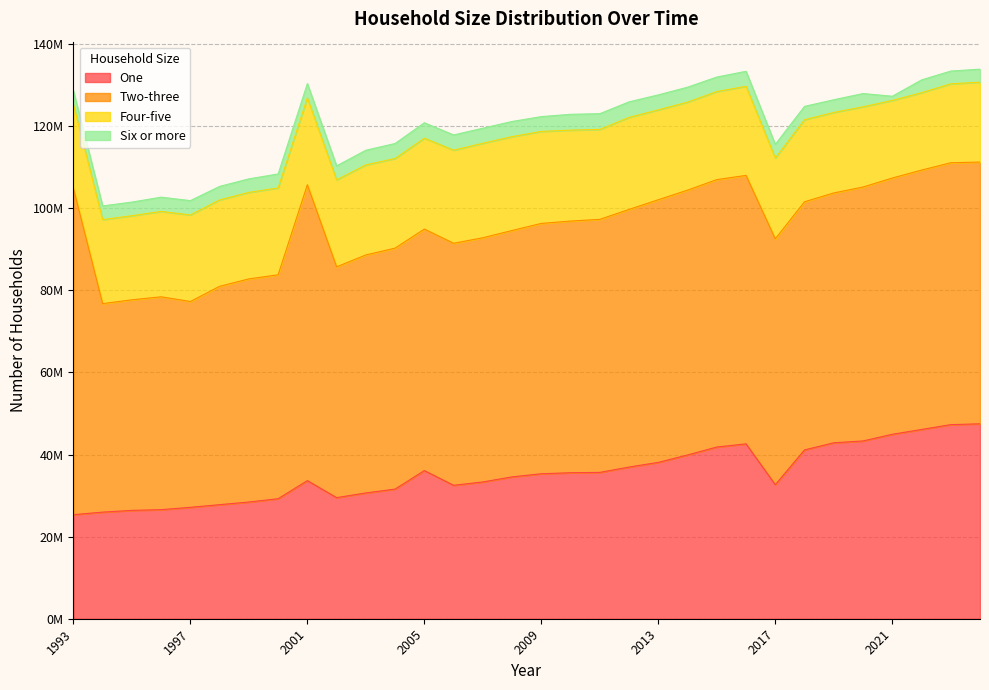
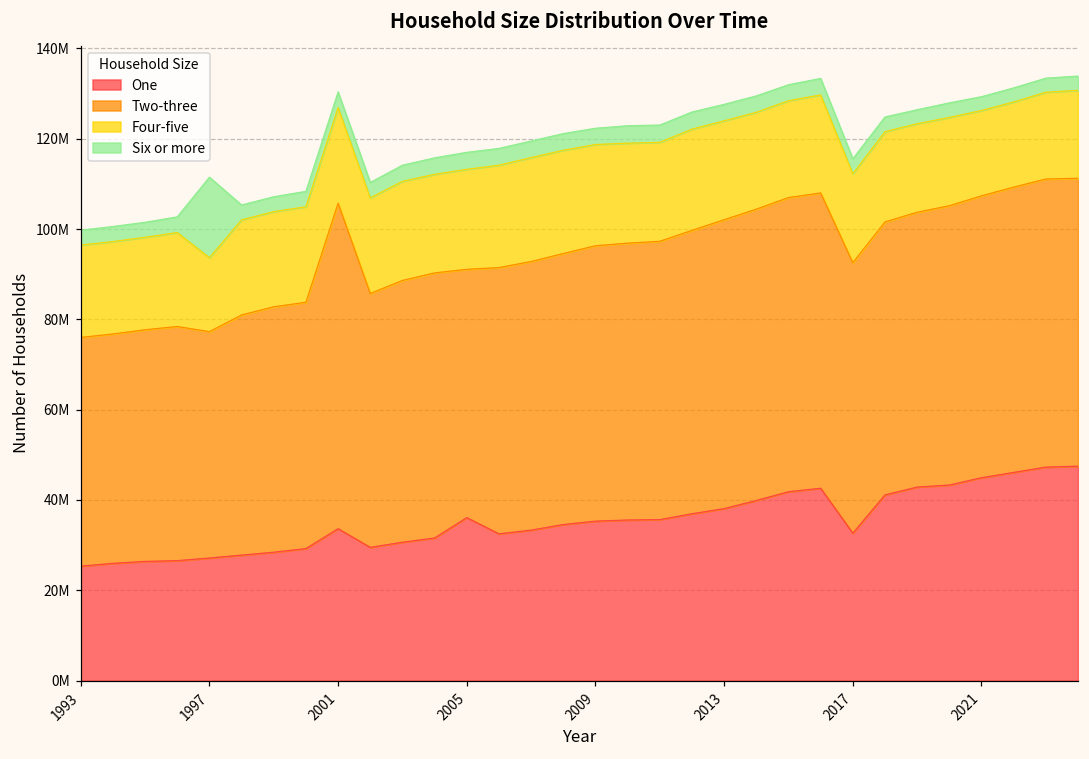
  {
    "One": {
      "1993": 25000000,
      "1997": 27000000,
      "2001": 34000000,
      "2005": 36000000,
      "2009": 35000000,
      "2013": 38000000,
      "2017": 33000000,
      "2021": 45000000
    },
    "Two-three": {
-     "1993": 80000000,
+     "1993": 51000000,
      "1997": 50000000,
      "2001": 72000000,
-     "2005": 59000000,
+     "2005": 55000000,
      "2009": 61000000,
      "2013": 64000000,
      "2017": 60000000,
      "2021": 62000000
    },
    "Four-five": {
      "1993": 20000000,
-     "1997": 21000000,
+     "1997": 16000000,
      "2001": 21000000,
      "2005": 22000000,
      "2009": 22000000,
      "2013": 22000000,
      "2017": 20000000,
      "2021": 19000000
    },
    "Six or more": {
      "1993": 3000000,
-     "1997": 3000000,
+     "1997": 18000000,
      "2001": 3000000,
      "2005": 4000000,
      "2009": 4000000,
      "2013": 4000000,
      "2017": 3000000,
-     "2021": 1000000
+     "2021": 3000000
    }
  }
